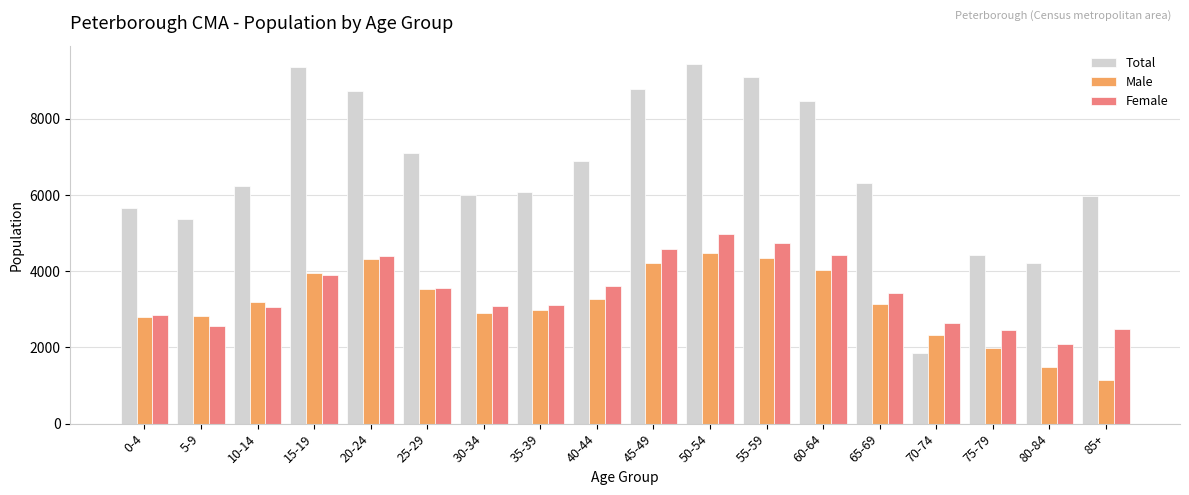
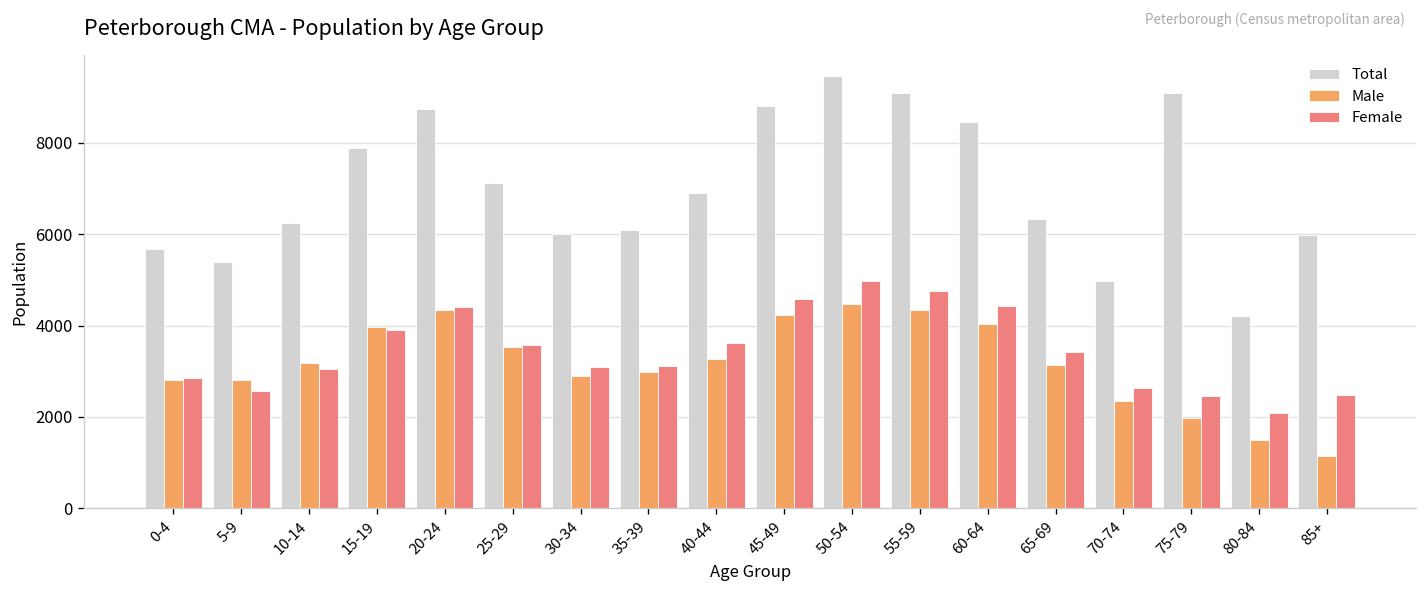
  {
    "Total": {
      "0-4": 5700,
      "5-9": 5400,
      "10-14": 6200,
-     "15-19": 9400,
+     "15-19": 7900,
      "20-24": 8700,
      "25-29": 7100,
      "30-34": 6000,
      "35-39": 6100,
      "40-44": 6900,
      "45-49": 8800,
      "50-54": 9500,
      "55-59": 9100,
      "60-64": 8500,
      "65-69": 6300,
-     "70-74": 1900,
-     "75-79": 4400,
+     "70-74": 5000,
+     "75-79": 9100,
      "80-84": 4200,
      "85+": 6000
    }
  }
